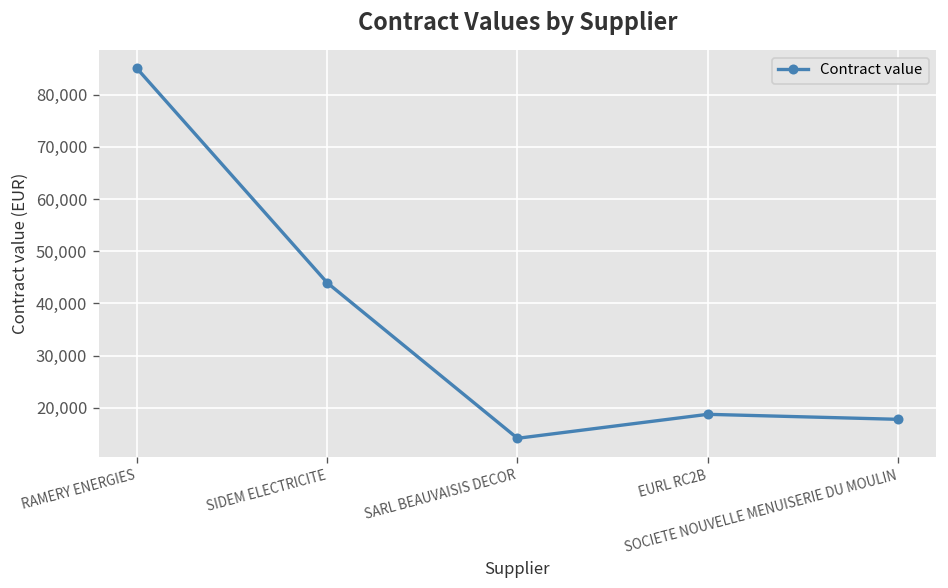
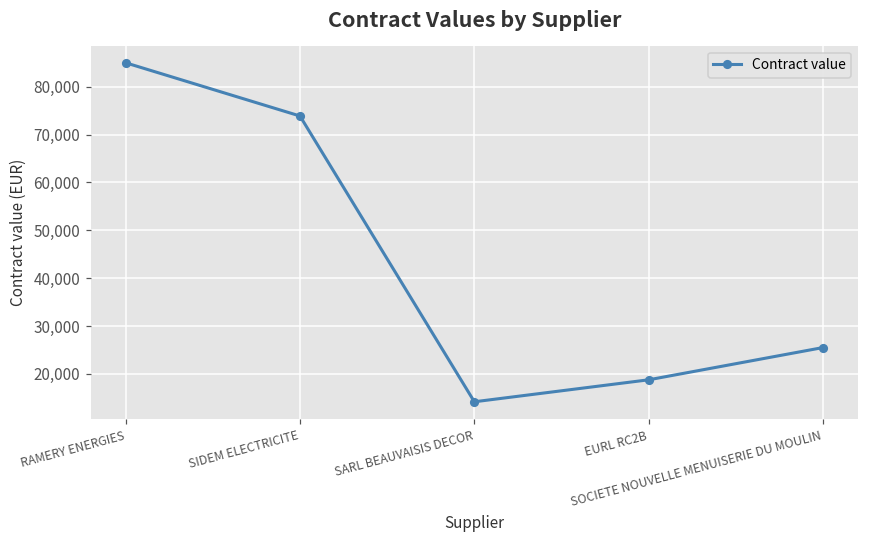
  {
    "RAMERY ENERGIES": "85,000",
-   "SIDEM ELECTRICITE": "44,000",
+   "SIDEM ELECTRICITE": "74,000",
    "SARL BEAUVAISIS DECOR": "14,000",
    "EURL RC2B": "19,000",
-   "SOCIETE NOUVELLE MENUISERIE DU MOULIN": "18,000"
+   "SOCIETE NOUVELLE MENUISERIE DU MOULIN": "26,000"
  }
